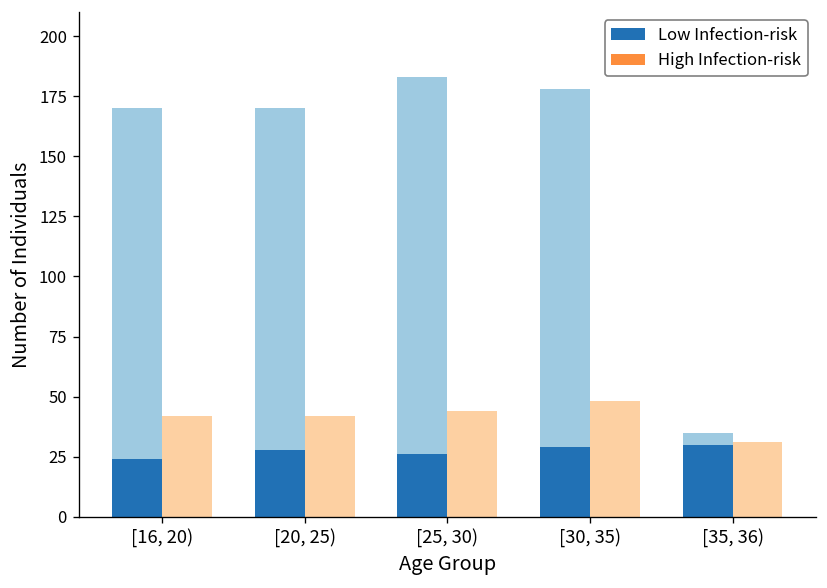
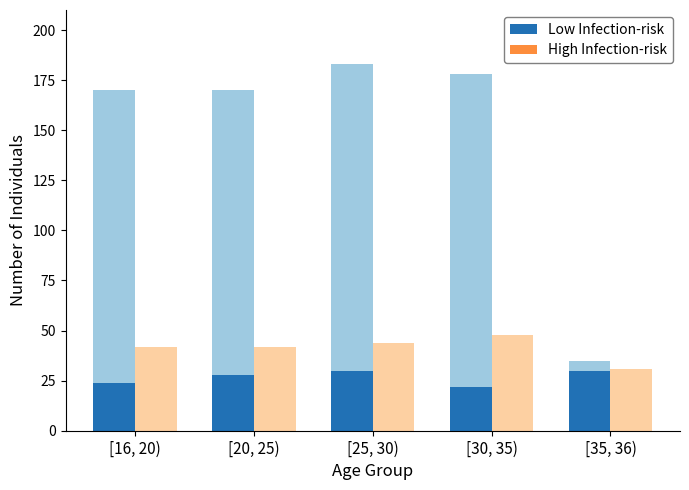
  {
    "Low Infection-risk": {
-     "[25, 30)": 26,
-     "[30, 35)": 29
+     "[25, 30)": 30,
+     "[30, 35)": 22
    },
    "High Infection-risk": {
      "[16, 20)": 0,
      "[20, 25)": 0,
      "[25, 30)": 0,
      "[30, 35)": 0,
      "[35, 36)": 0
    }
  }
